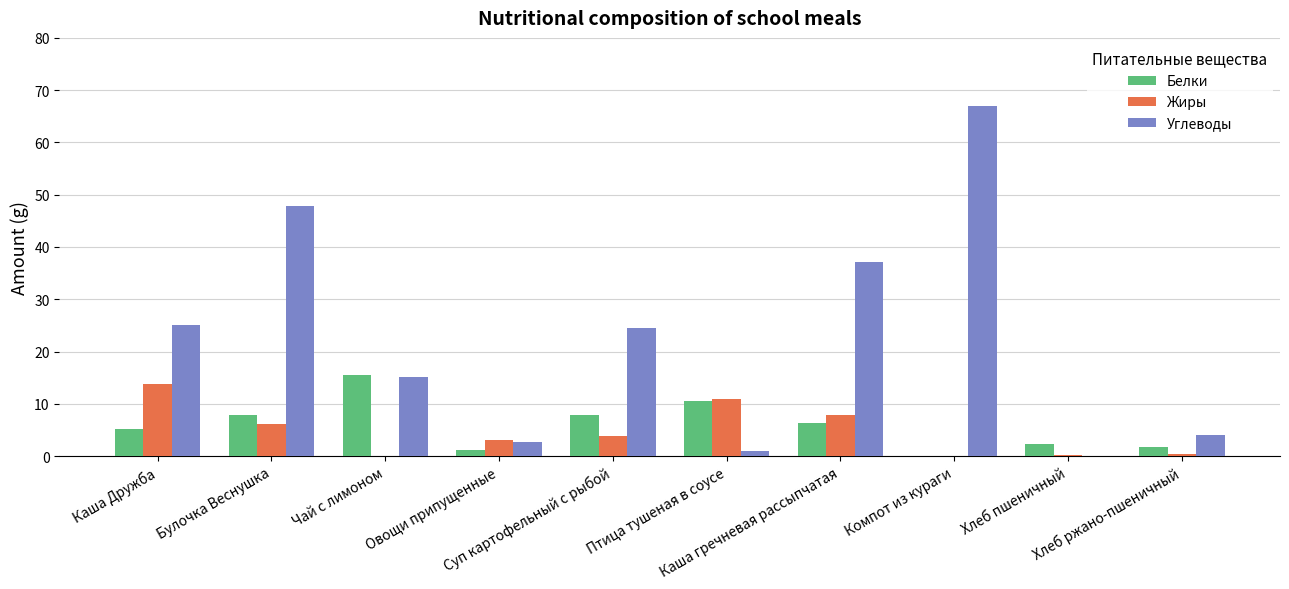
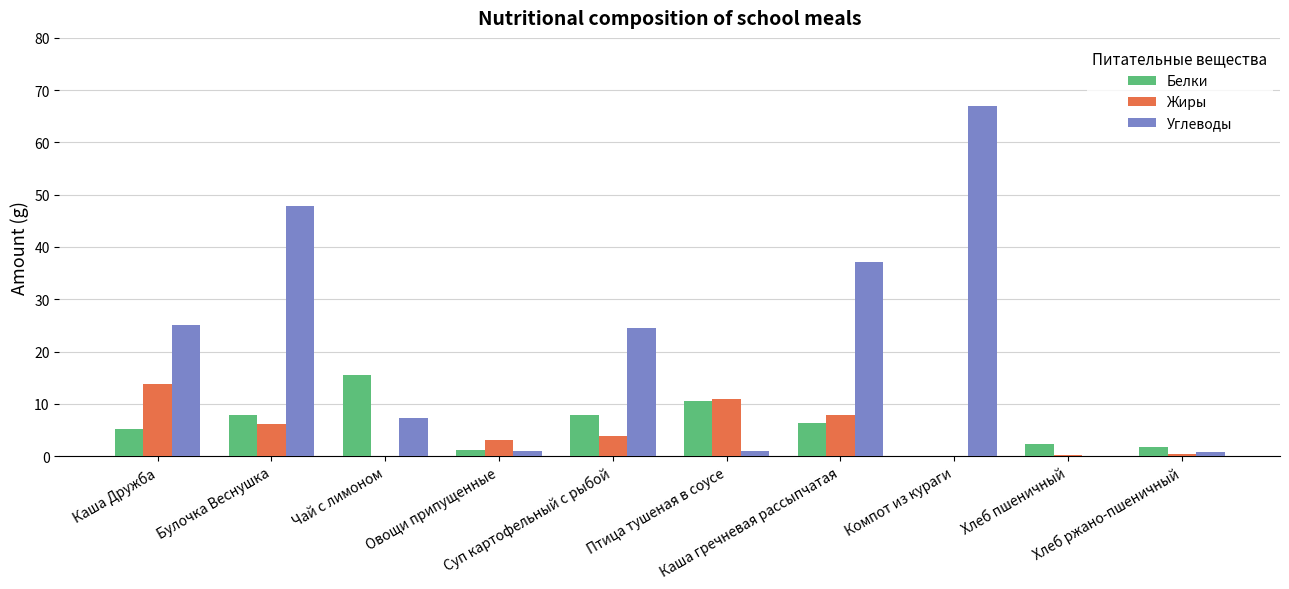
  {
    "Белки": {
      "Каша Дружба": 5,
      "Булочка Веснушка": 8,
      "Чай с лимоном": 16,
      "Овощи припущенные": 1,
      "Суп картофельный с рыбой": 8,
      "Птица тушеная в соусе": 11,
      "Каша гречневая рассыпчатая": 6,
      "Хлеб пшеничный": 2,
      "Хлеб ржано-пшеничный": 2
    },
    "Жиры": {
      "Каша Дружба": 14,
      "Булочка Веснушка": 6,
      "Чай с лимоном": 0,
      "Овощи припущенные": 3,
      "Суп картофельный с рыбой": 4,
      "Птица тушеная в соусе": 11,
      "Каша гречневая рассыпчатая": 8,
      "Компот из кураги": 0
    },
    "Углеводы": {
      "Каша Дружба": 25,
      "Булочка Веснушка": 48,
-     "Чай с лимоном": 15,
-     "Овощи припущенные": 3,
+     "Чай с лимоном": 7,
+     "Овощи припущенные": 1,
      "Суп картофельный с рыбой": 25,
      "Птица тушеная в соусе": 1,
      "Каша гречневая рассыпчатая": 37,
      "Компот из кураги": 67,
      "Хлеб пшеничный": 0,
-     "Хлеб ржано-пшеничный": 4
+     "Хлеб ржано-пшеничный": 1
    }
  }
